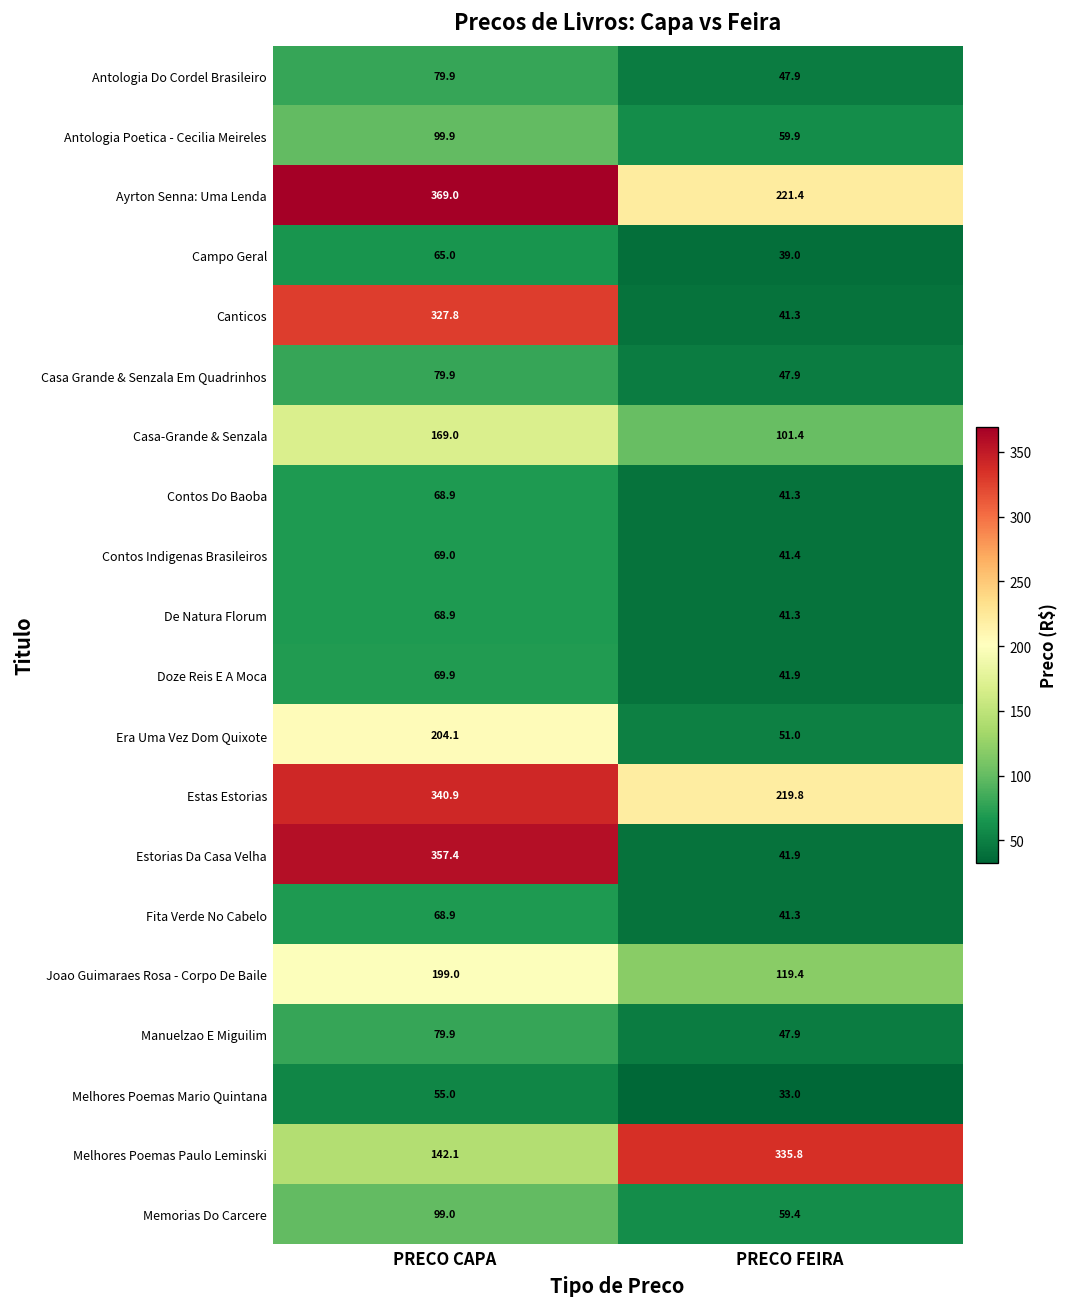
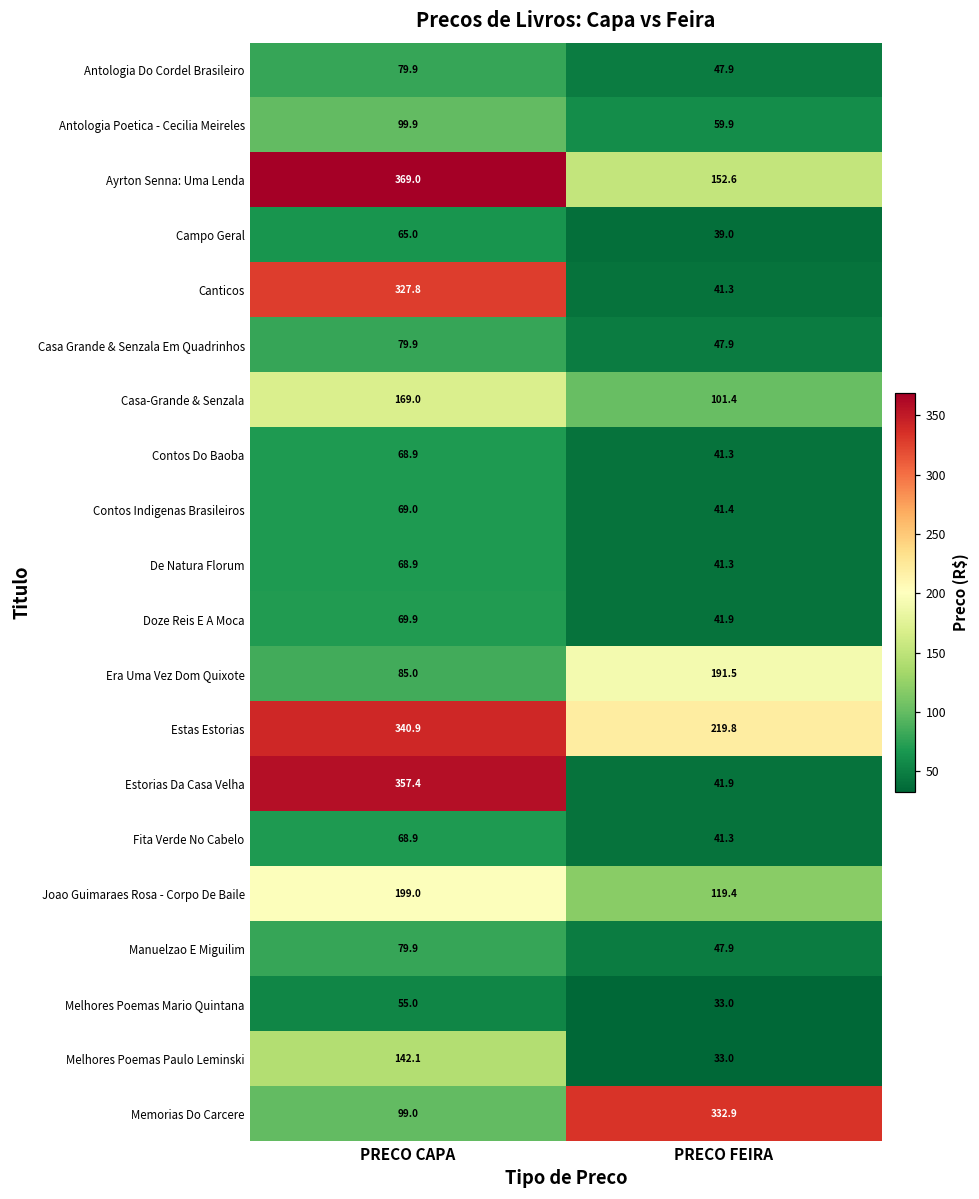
  {
    "Antologia Do Cordel Brasileiro": {
      "PRECO CAPA": 79.9,
      "PRECO FEIRA": 47.9
    },
    "Antologia Poetica - Cecilia Meireles": {
      "PRECO CAPA": 99.9,
      "PRECO FEIRA": 59.9
    },
    "Ayrton Senna: Uma Lenda": {
      "PRECO CAPA": 369.0,
-     "PRECO FEIRA": 221.4
+     "PRECO FEIRA": 152.6
    },
    "Campo Geral": {
      "PRECO CAPA": 65.0,
      "PRECO FEIRA": 39.0
    },
    "Canticos": {
      "PRECO CAPA": 327.8,
      "PRECO FEIRA": 41.3
    },
    "Casa Grande & Senzala Em Quadrinhos": {
      "PRECO CAPA": 79.9,
      "PRECO FEIRA": 47.9
    },
    "Casa-Grande & Senzala": {
      "PRECO CAPA": 169.0,
      "PRECO FEIRA": 101.4
    },
    "Contos Do Baoba": {
      "PRECO CAPA": 68.9,
      "PRECO FEIRA": 41.3
    },
    "Contos Indigenas Brasileiros": {
      "PRECO CAPA": 69.0,
      "PRECO FEIRA": 41.4
    },
    "De Natura Florum": {
      "PRECO CAPA": 68.9,
      "PRECO FEIRA": 41.3
    },
    "Doze Reis E A Moca": {
      "PRECO CAPA": 69.9,
      "PRECO FEIRA": 41.9
    },
    "Era Uma Vez Dom Quixote": {
-     "PRECO CAPA": 204.1,
-     "PRECO FEIRA": 51.0
+     "PRECO CAPA": 85.0,
+     "PRECO FEIRA": 191.5
    },
    "Estas Estorias": {
      "PRECO CAPA": 340.9,
      "PRECO FEIRA": 219.8
    },
    "Estorias Da Casa Velha": {
      "PRECO CAPA": 357.4,
      "PRECO FEIRA": 41.9
    },
    "Fita Verde No Cabelo": {
      "PRECO CAPA": 68.9,
      "PRECO FEIRA": 41.3
    },
    "Joao Guimaraes Rosa - Corpo De Baile": {
      "PRECO CAPA": 199.0,
      "PRECO FEIRA": 119.4
    },
    "Manuelzao E Miguilim": {
      "PRECO CAPA": 79.9,
      "PRECO FEIRA": 47.9
    },
    "Melhores Poemas Mario Quintana": {
      "PRECO CAPA": 55.0,
      "PRECO FEIRA": 33.0
    },
    "Melhores Poemas Paulo Leminski": {
      "PRECO CAPA": 142.1,
-     "PRECO FEIRA": 335.8
+     "PRECO FEIRA": 33.0
    },
    "Memorias Do Carcere": {
      "PRECO CAPA": 99.0,
-     "PRECO FEIRA": 59.4
+     "PRECO FEIRA": 332.9
    }
  }
